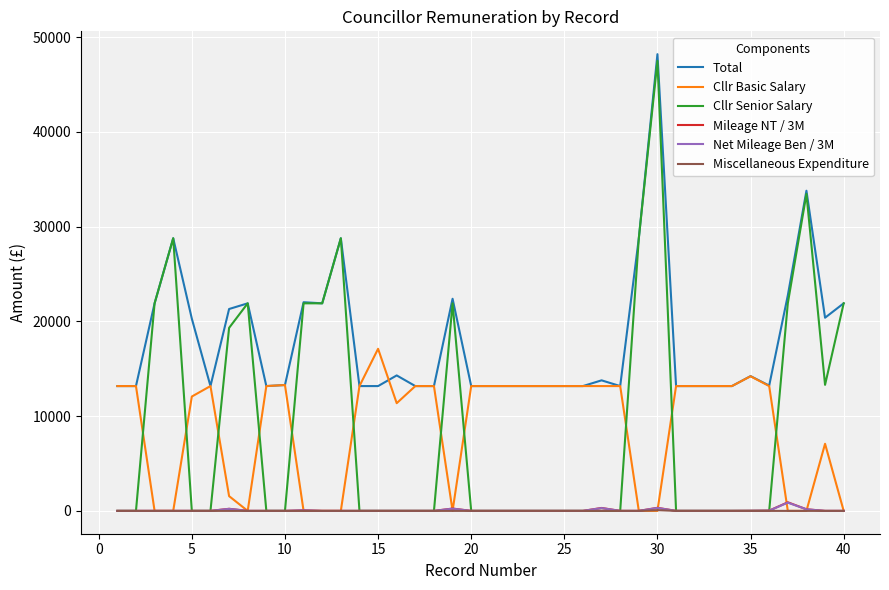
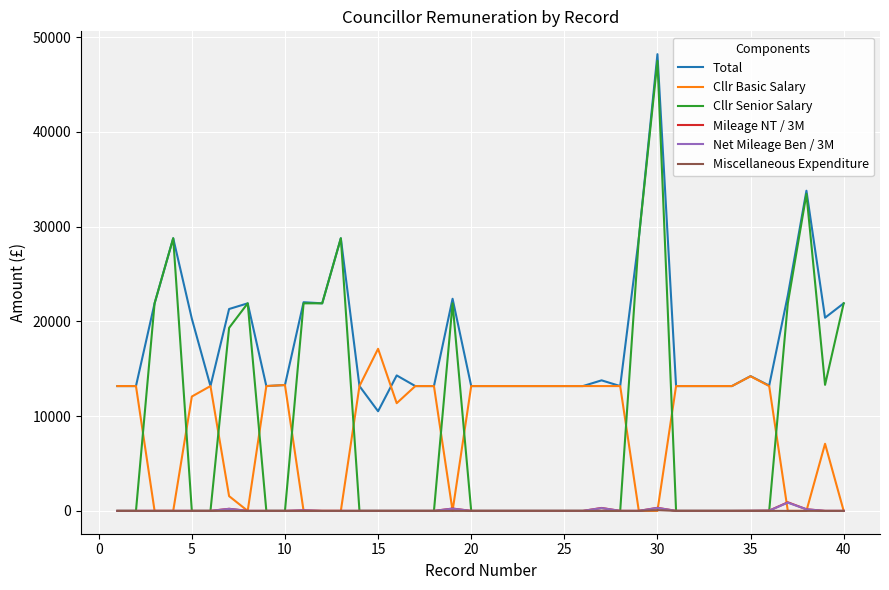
  {
    "Total": {
      "5": 20000,
-     "15": 13000,
+     "15": 11000,
      "30": 48000
    },
    "Cllr Basic Salary": {
      "5": 12000,
      "15": 17000
    },
    "Cllr Senior Salary": {
      "30": 47000
    }
  }
